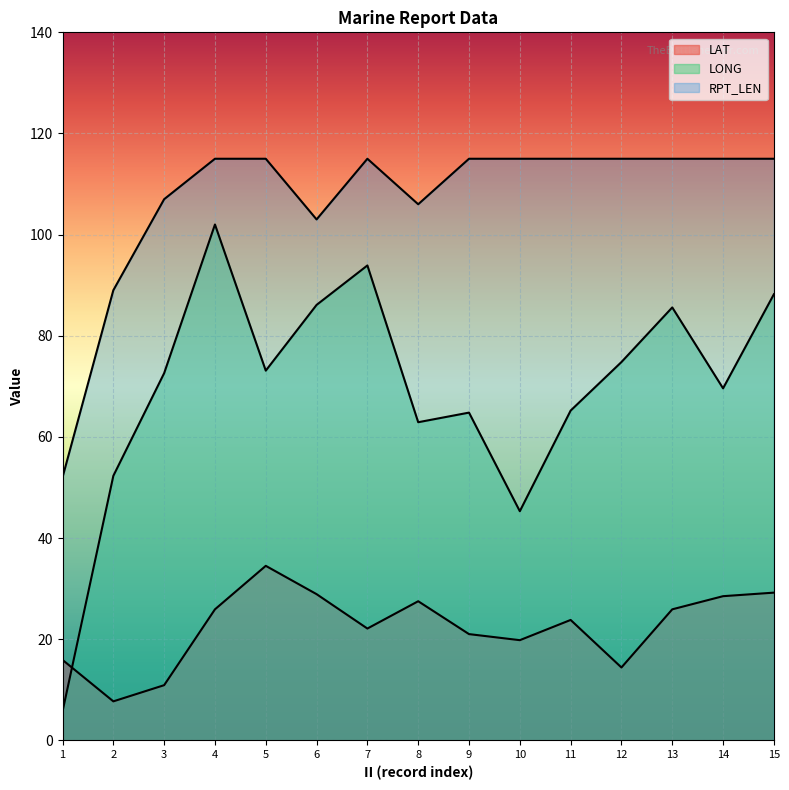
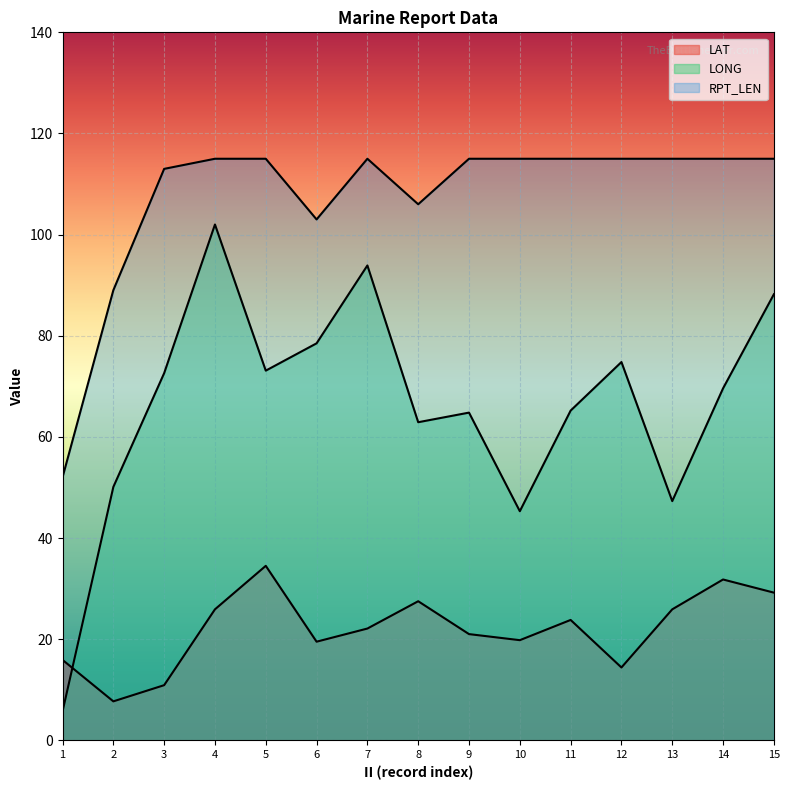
  {
    "LAT": {
      "1": 16,
      "2": 8,
      "3": 11,
      "4": 26,
      "5": 35,
-     "6": 29,
+     "6": 20,
      "7": 22,
      "8": 28,
      "9": 21,
      "10": 20,
      "11": 24,
      "12": 14,
      "13": 26,
-     "14": 29,
+     "14": 32,
      "15": 29
    },
    "LONG": {
      "1": 6,
-     "2": 52,
+     "2": 50,
      "3": 73,
      "4": 102,
      "5": 73,
-     "6": 86,
+     "6": 79,
      "7": 94,
      "8": 63,
      "9": 65,
      "10": 45,
      "11": 65,
      "12": 75,
-     "13": 86,
+     "13": 47,
      "14": 70,
      "15": 88
    },
    "RPT_LEN": {
      "1": 52,
      "2": 89,
-     "3": 107,
+     "3": 113,
      "4": 115,
      "5": 115,
      "6": 103,
      "7": 115,
      "8": 106,
      "9": 115,
      "10": 115,
      "11": 115,
      "12": 115,
      "13": 115,
      "14": 115,
      "15": 115
    }
  }
